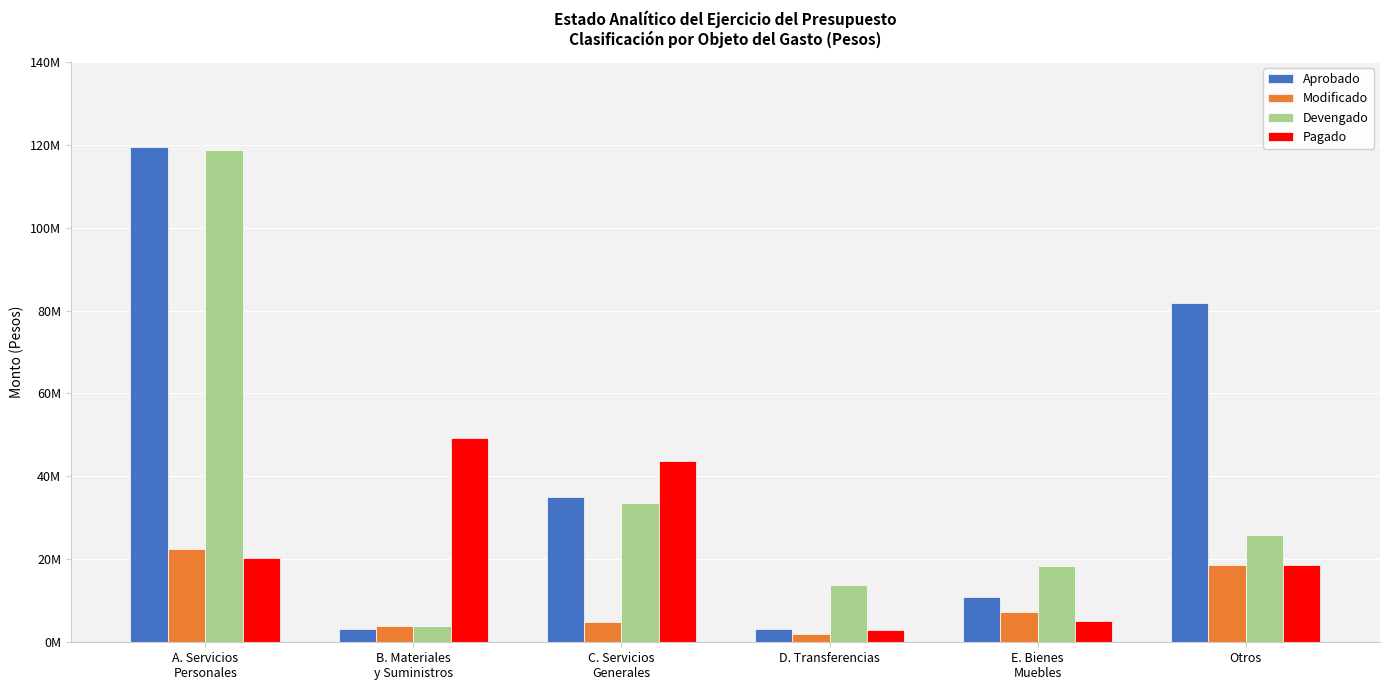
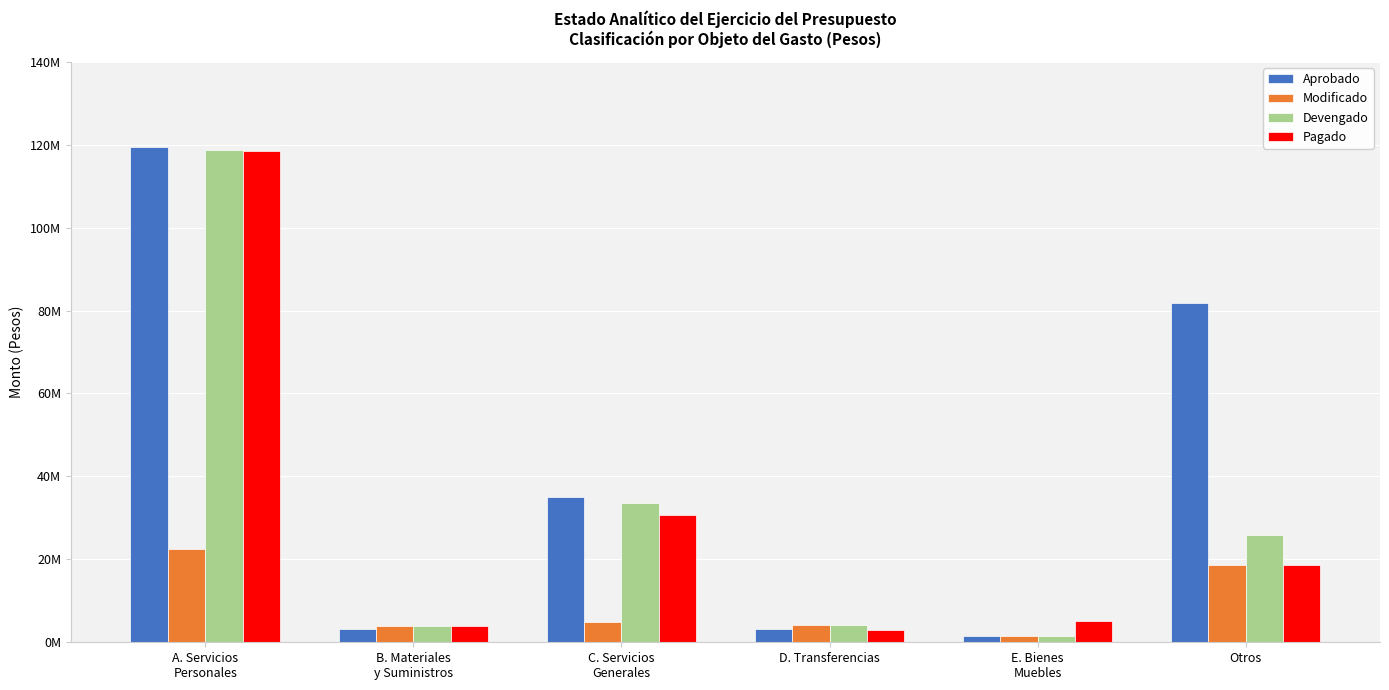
  {
    "Aprobado": {
      "A. Servicios Personales": 119000000,
      "B. Materiales y Suministros": 3000000,
      "C. Servicios Generales": 35000000,
      "D. Transferencias": 3000000,
-     "E. Bienes Muebles": 11000000,
+     "E. Bienes Muebles": 2000000,
      "Otros": 82000000
    },
    "Modificado": {
      "A. Servicios Personales": 23000000,
      "B. Materiales y Suministros": 4000000,
      "C. Servicios Generales": 5000000,
-     "D. Transferencias": 2000000,
-     "E. Bienes Muebles": 7000000,
+     "D. Transferencias": 4000000,
+     "E. Bienes Muebles": 2000000,
      "Otros": 19000000
    },
    "Devengado": {
      "A. Servicios Personales": 119000000,
      "B. Materiales y Suministros": 4000000,
      "C. Servicios Generales": 34000000,
-     "D. Transferencias": 14000000,
-     "E. Bienes Muebles": 18000000,
+     "D. Transferencias": 4000000,
+     "E. Bienes Muebles": 2000000,
      "Otros": 26000000
    },
    "Pagado": {
-     "A. Servicios Personales": 20000000,
-     "B. Materiales y Suministros": 49000000,
-     "C. Servicios Generales": 44000000,
+     "A. Servicios Personales": 119000000,
+     "B. Materiales y Suministros": 4000000,
+     "C. Servicios Generales": 31000000,
      "D. Transferencias": 3000000,
      "E. Bienes Muebles": 5000000,
      "Otros": 19000000
    }
  }
